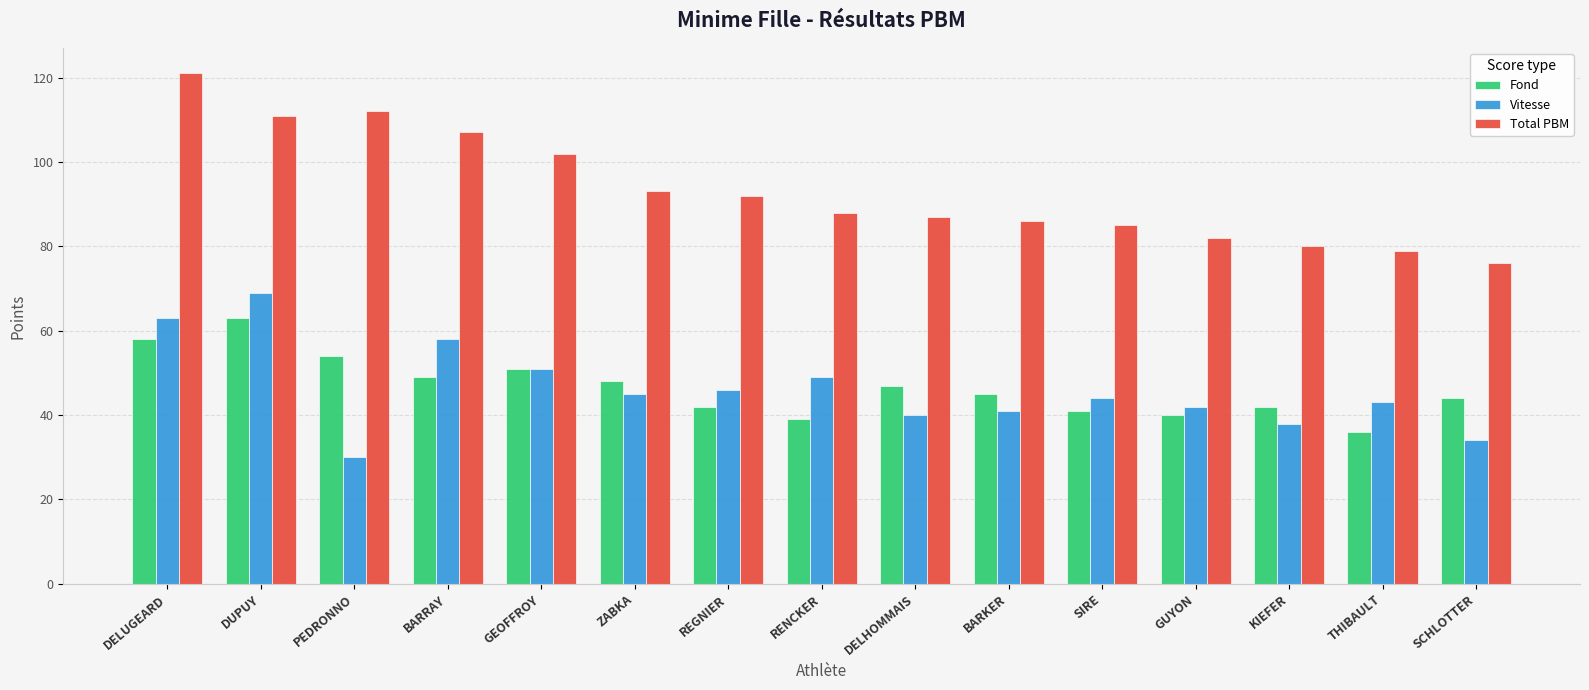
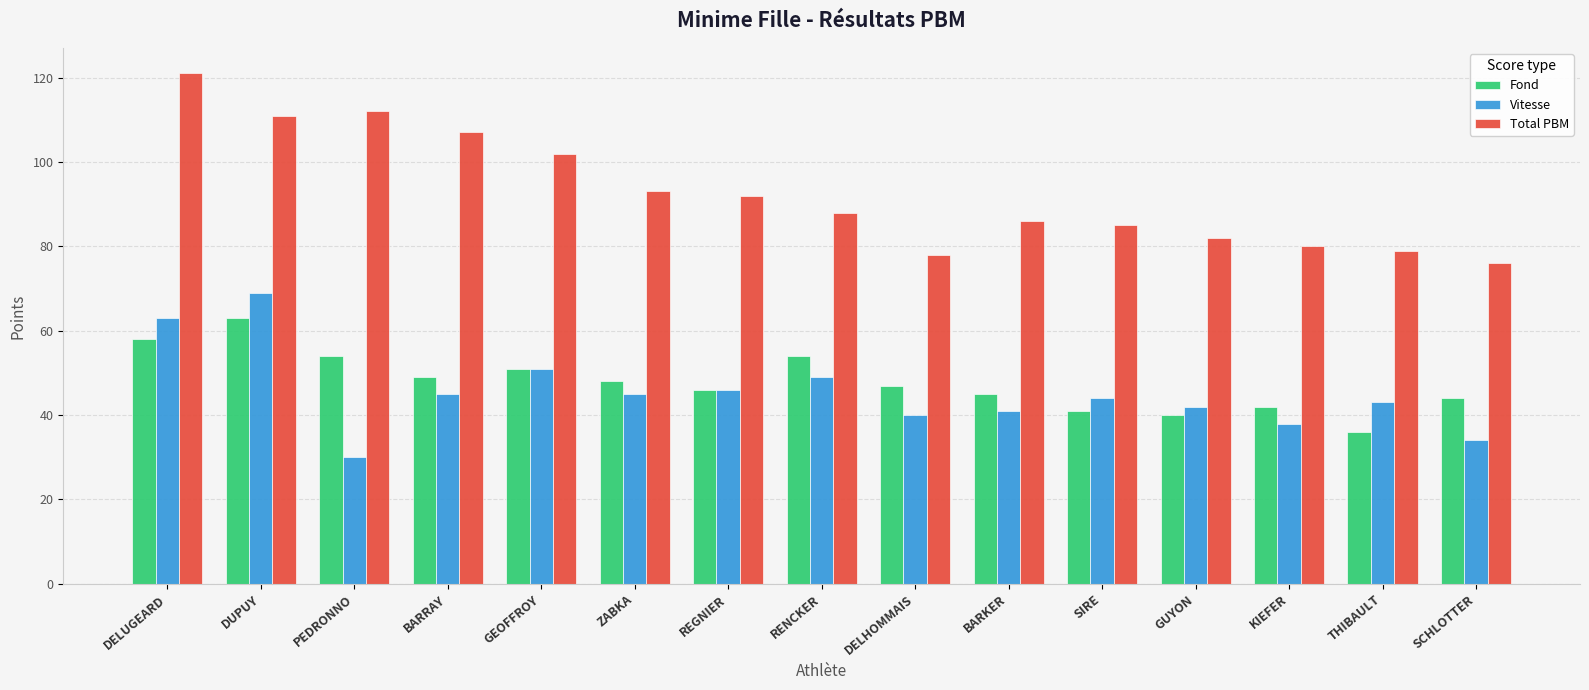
  {
    "Fond": {
      "DELUGEARD": 58,
      "DUPUY": 63,
      "PEDRONNO": 54,
      "BARRAY": 49,
      "GEOFFROY": 51,
      "ZABKA": 48,
-     "REGNIER": 42,
-     "RENCKER": 39,
+     "REGNIER": 46,
+     "RENCKER": 54,
      "DELHOMMAIS": 47,
      "BARKER": 45,
      "SIRE": 41,
      "GUYON": 40,
      "KIEFER": 42,
      "THIBAULT": 36,
      "SCHLOTTER": 44
    },
    "Vitesse": {
      "DELUGEARD": 63,
      "DUPUY": 69,
      "PEDRONNO": 30,
-     "BARRAY": 58,
+     "BARRAY": 45,
      "GEOFFROY": 51,
      "ZABKA": 45,
      "REGNIER": 46,
      "RENCKER": 49,
      "DELHOMMAIS": 40,
      "BARKER": 41,
      "SIRE": 44,
      "GUYON": 42,
      "KIEFER": 38,
      "THIBAULT": 43,
      "SCHLOTTER": 34
    },
    "Total PBM": {
      "DELUGEARD": 121,
      "DUPUY": 111,
      "PEDRONNO": 112,
      "BARRAY": 107,
      "GEOFFROY": 102,
      "ZABKA": 93,
      "REGNIER": 92,
      "RENCKER": 88,
-     "DELHOMMAIS": 87,
+     "DELHOMMAIS": 78,
      "BARKER": 86,
      "SIRE": 85,
      "GUYON": 82,
      "KIEFER": 80,
      "THIBAULT": 79,
      "SCHLOTTER": 76
    }
  }
